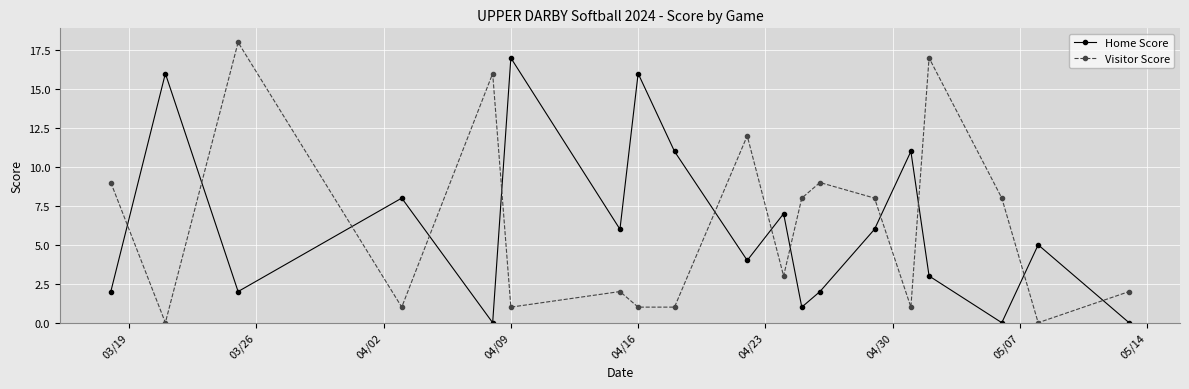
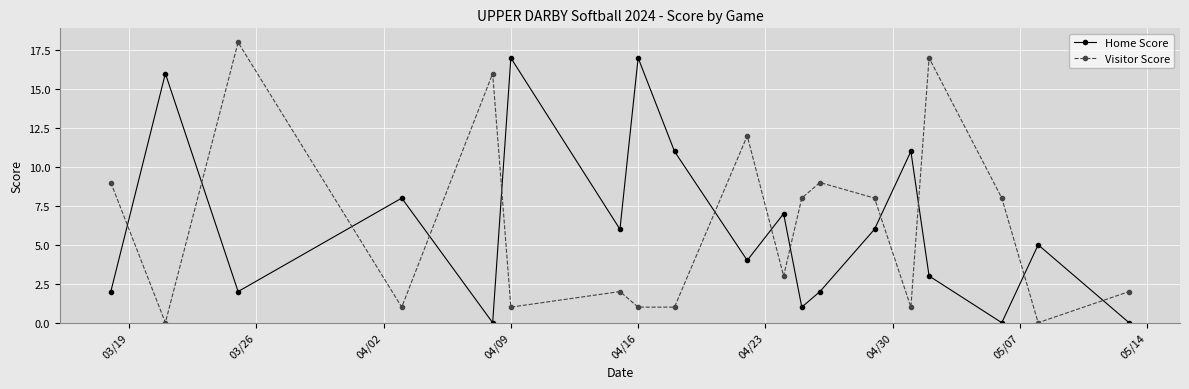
  {
    "Home Score": {
      "04/09": 17,
-     "04/16": 16
+     "04/16": 17
    },
    "Visitor Score": {
      "04/09": 1,
      "04/16": 1
    }
  }
